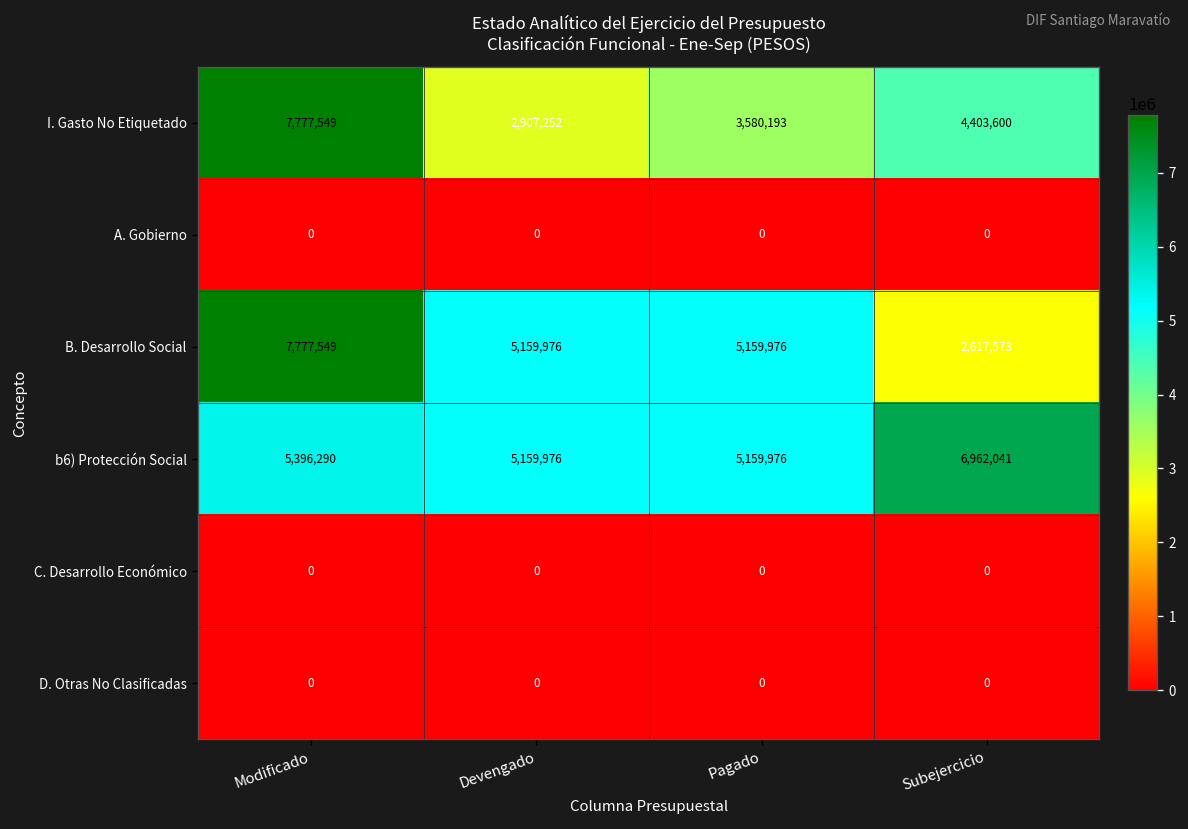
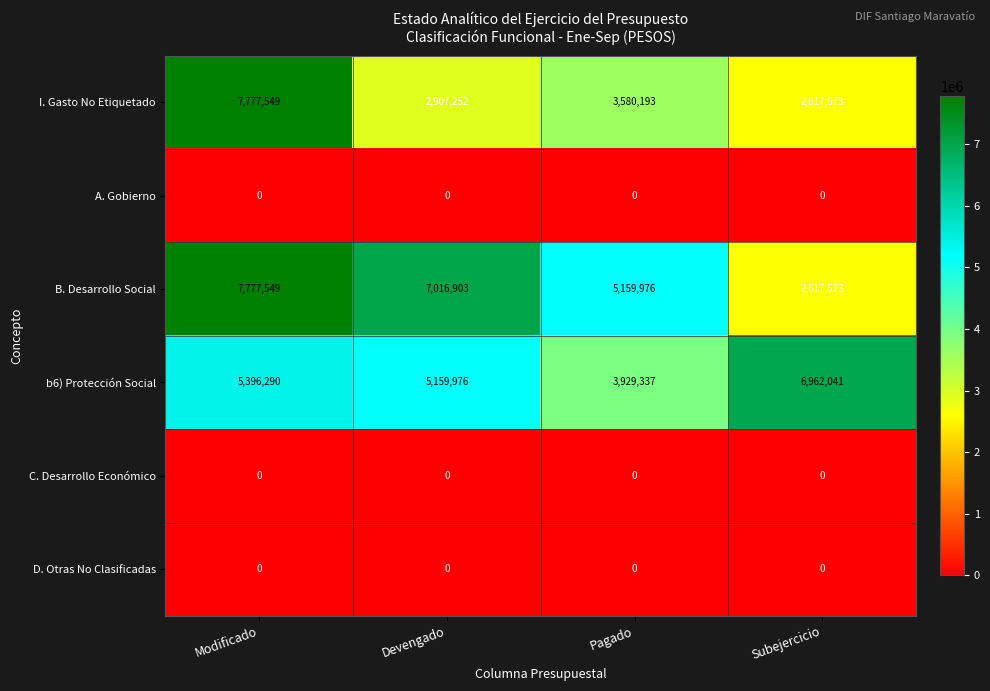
  {
    "I. Gasto No Etiquetado": {
      "Modificado": "7,777,549",
      "Devengado": "2,907,252",
      "Pagado": "3,580,193",
-     "Subejercicio": "4,403,600"
+     "Subejercicio": "2,617,573"
    },
    "A. Gobierno": {
      "Modificado": "0",
      "Devengado": "0",
      "Pagado": "0",
      "Subejercicio": "0"
    },
    "B. Desarrollo Social": {
      "Modificado": "7,777,549",
-     "Devengado": "5,159,976",
+     "Devengado": "7,016,903",
      "Pagado": "5,159,976",
      "Subejercicio": "2,617,573"
    },
    "b6) Protección Social": {
      "Modificado": "5,396,290",
      "Devengado": "5,159,976",
-     "Pagado": "5,159,976",
+     "Pagado": "3,929,337",
      "Subejercicio": "6,962,041"
    },
    "C. Desarrollo Económico": {
      "Modificado": "0",
      "Devengado": "0",
      "Pagado": "0",
      "Subejercicio": "0"
    },
    "D. Otras No Clasificadas": {
      "Modificado": "0",
      "Devengado": "0",
      "Pagado": "0",
      "Subejercicio": "0"
    }
  }
